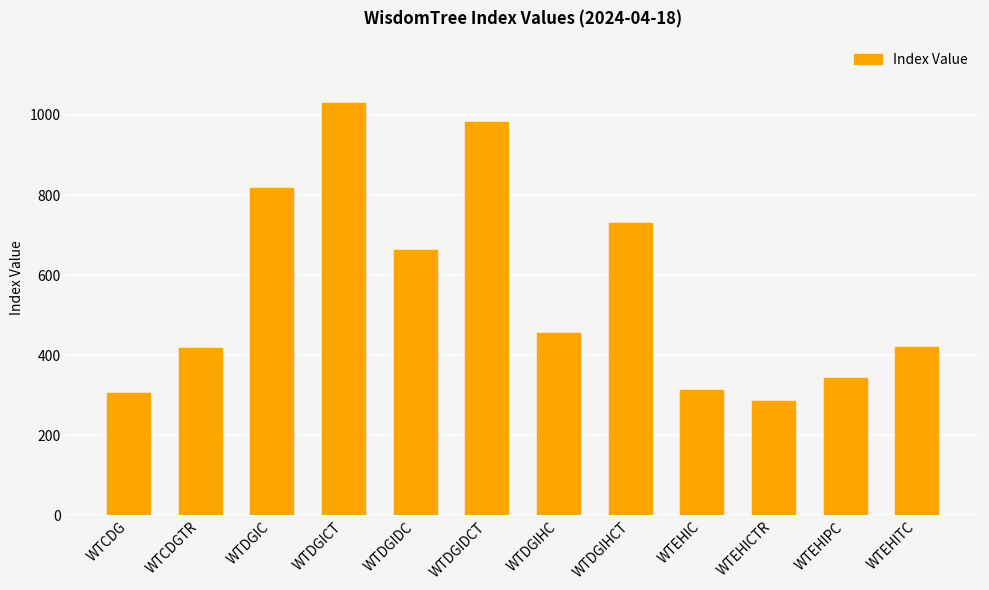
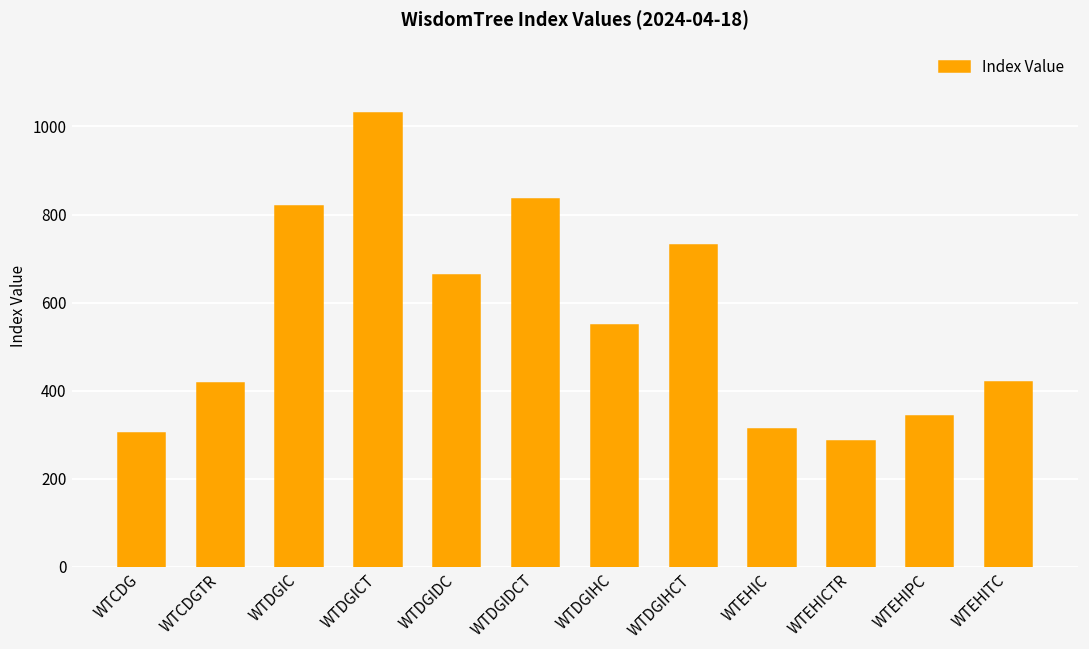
  {
    "WTCDG": 300,
    "WTCDGTR": 420,
    "WTDGIC": 820,
    "WTDGICT": 1030,
    "WTDGIDC": 660,
-   "WTDGIDCT": 980,
-   "WTDGIHC": 450,
+   "WTDGIDCT": 840,
+   "WTDGIHC": 550,
    "WTDGIHCT": 730,
    "WTEHIC": 310,
    "WTEHICTR": 290,
    "WTEHIPC": 340,
    "WTEHITC": 420
  }
